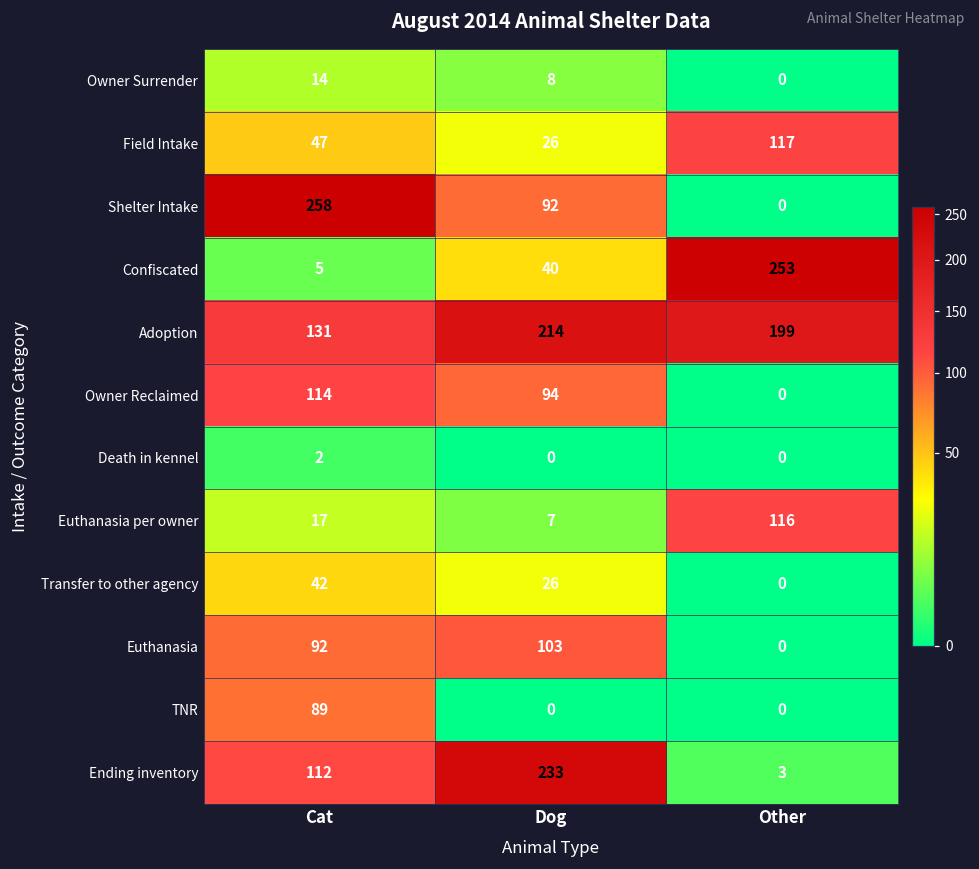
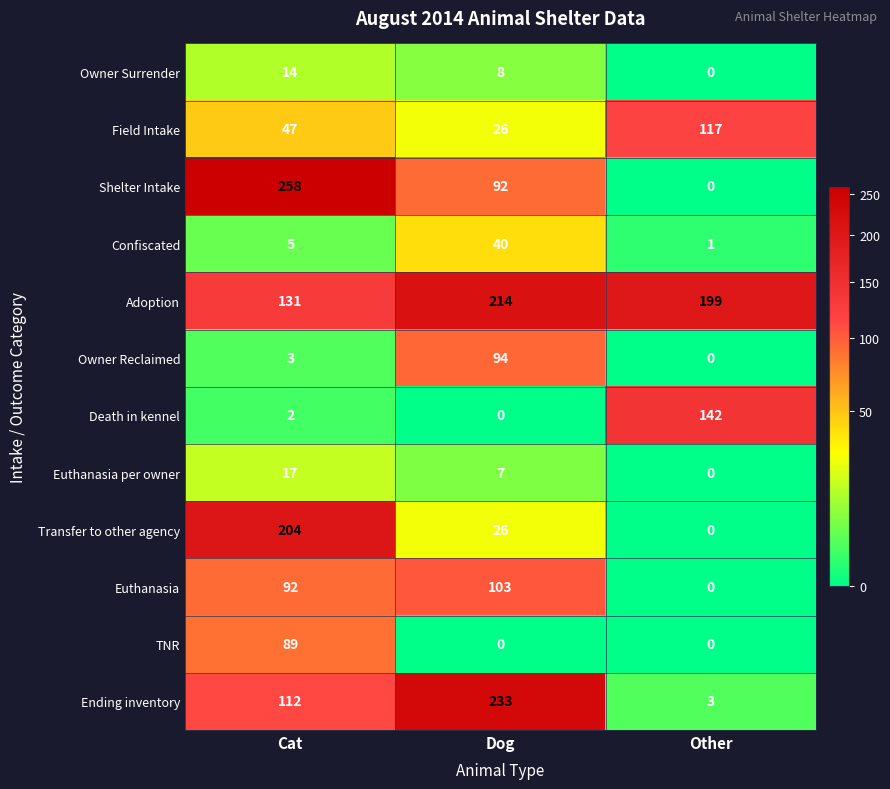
  {
    "Owner Surrender": {
      "Cat": 14,
      "Dog": 8,
      "Other": 0
    },
    "Field Intake": {
      "Cat": 47,
      "Dog": 26,
      "Other": 117
    },
    "Shelter Intake": {
      "Cat": 258,
      "Dog": 92,
      "Other": 0
    },
    "Confiscated": {
      "Cat": 5,
      "Dog": 40,
-     "Other": 253
+     "Other": 1
    },
    "Adoption": {
      "Cat": 131,
      "Dog": 214,
      "Other": 199
    },
    "Owner Reclaimed": {
-     "Cat": 114,
+     "Cat": 3,
      "Dog": 94,
      "Other": 0
    },
    "Death in kennel": {
      "Cat": 2,
      "Dog": 0,
-     "Other": 0
+     "Other": 142
    },
    "Euthanasia per owner": {
      "Cat": 17,
      "Dog": 7,
-     "Other": 116
+     "Other": 0
    },
    "Transfer to other agency": {
-     "Cat": 42,
+     "Cat": 204,
      "Dog": 26,
      "Other": 0
    },
    "Euthanasia": {
      "Cat": 92,
      "Dog": 103,
      "Other": 0
    },
    "TNR": {
      "Cat": 89,
      "Dog": 0,
      "Other": 0
    },
    "Ending inventory": {
      "Cat": 112,
      "Dog": 233,
      "Other": 3
    }
  }
